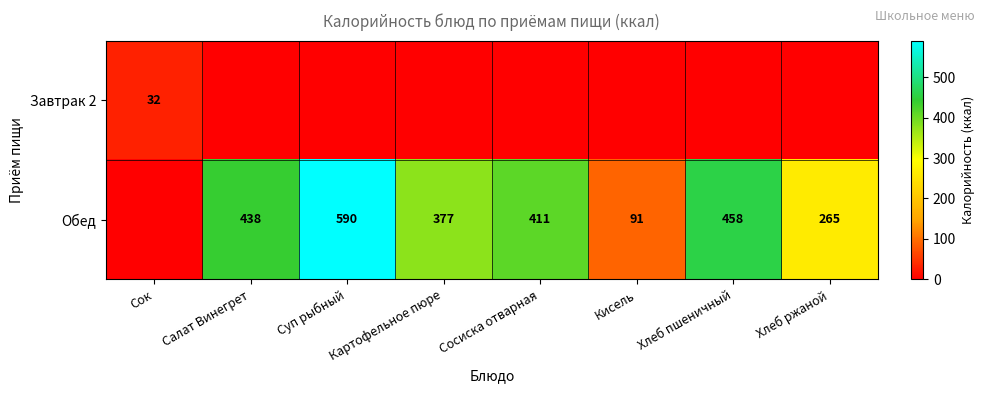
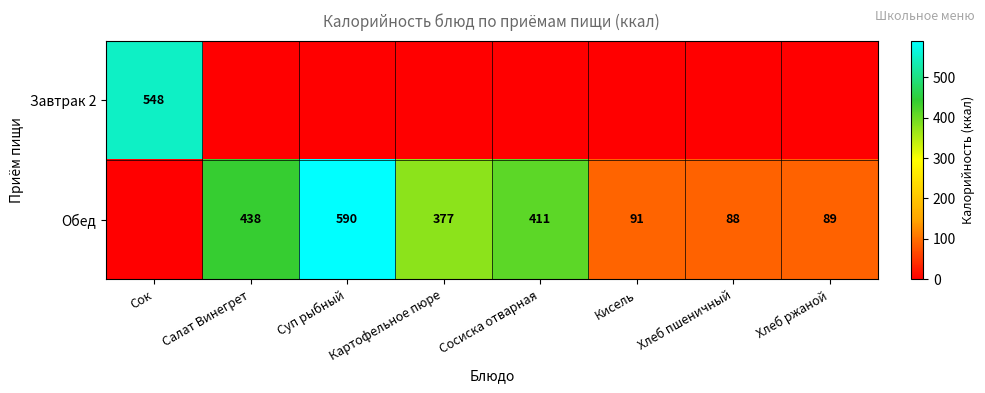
  {
    "Завтрак 2": {
-     "Сок": 32
+     "Сок": 548
    },
    "Обед": {
      "Салат Винегрет": 438,
      "Суп рыбный": 590,
      "Картофельное пюре": 377,
      "Сосиска отварная": 411,
      "Кисель": 91,
-     "Хлеб пшеничный": 458,
-     "Хлеб ржаной": 265
+     "Хлеб пшеничный": 88,
+     "Хлеб ржаной": 89
    }
  }
